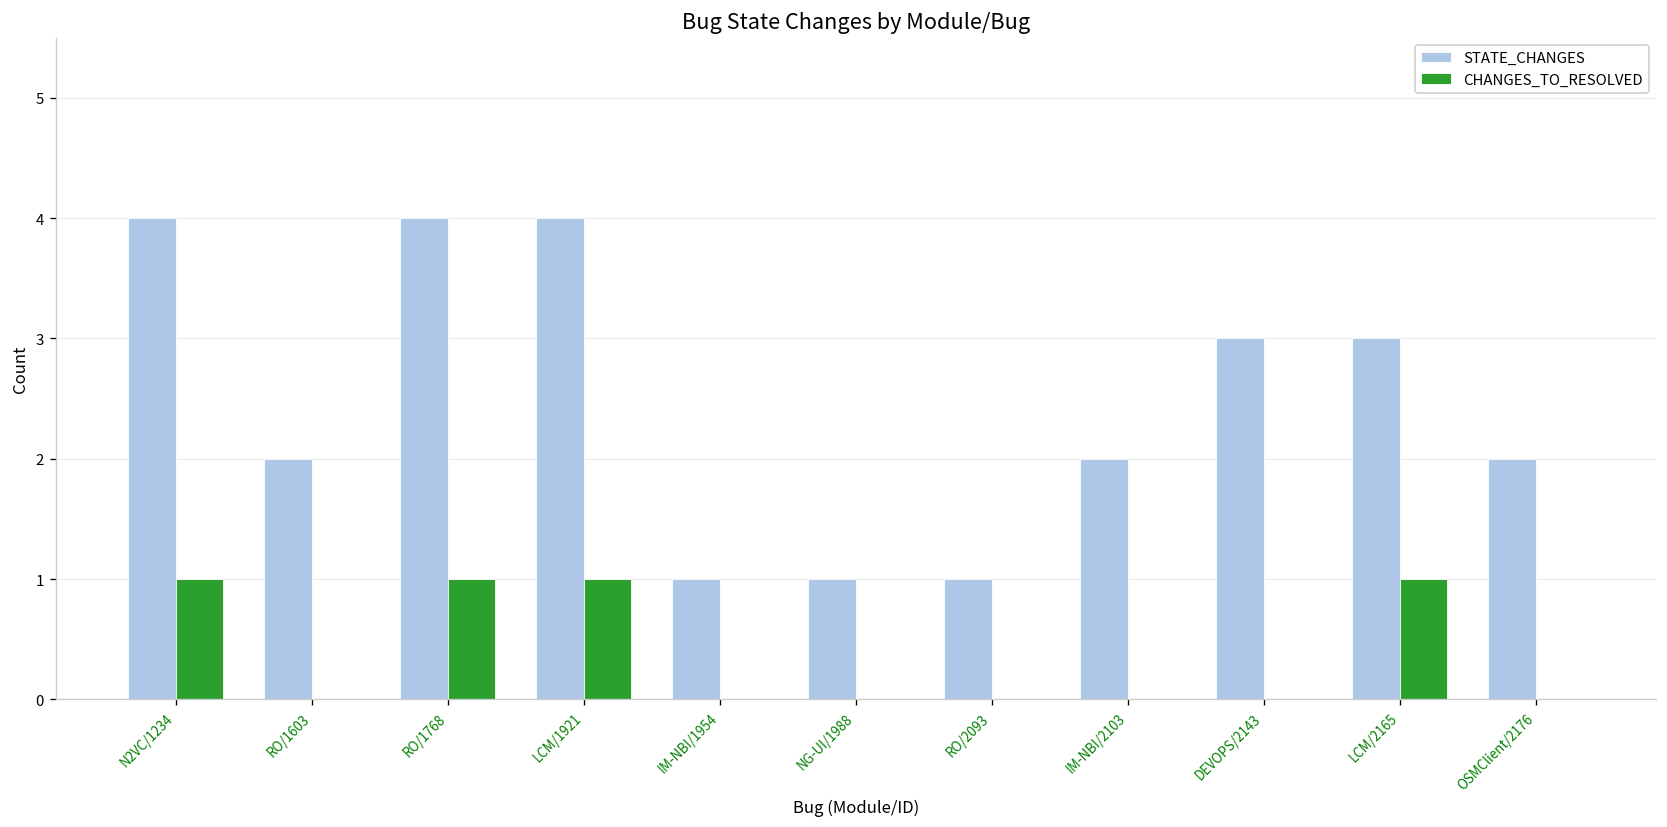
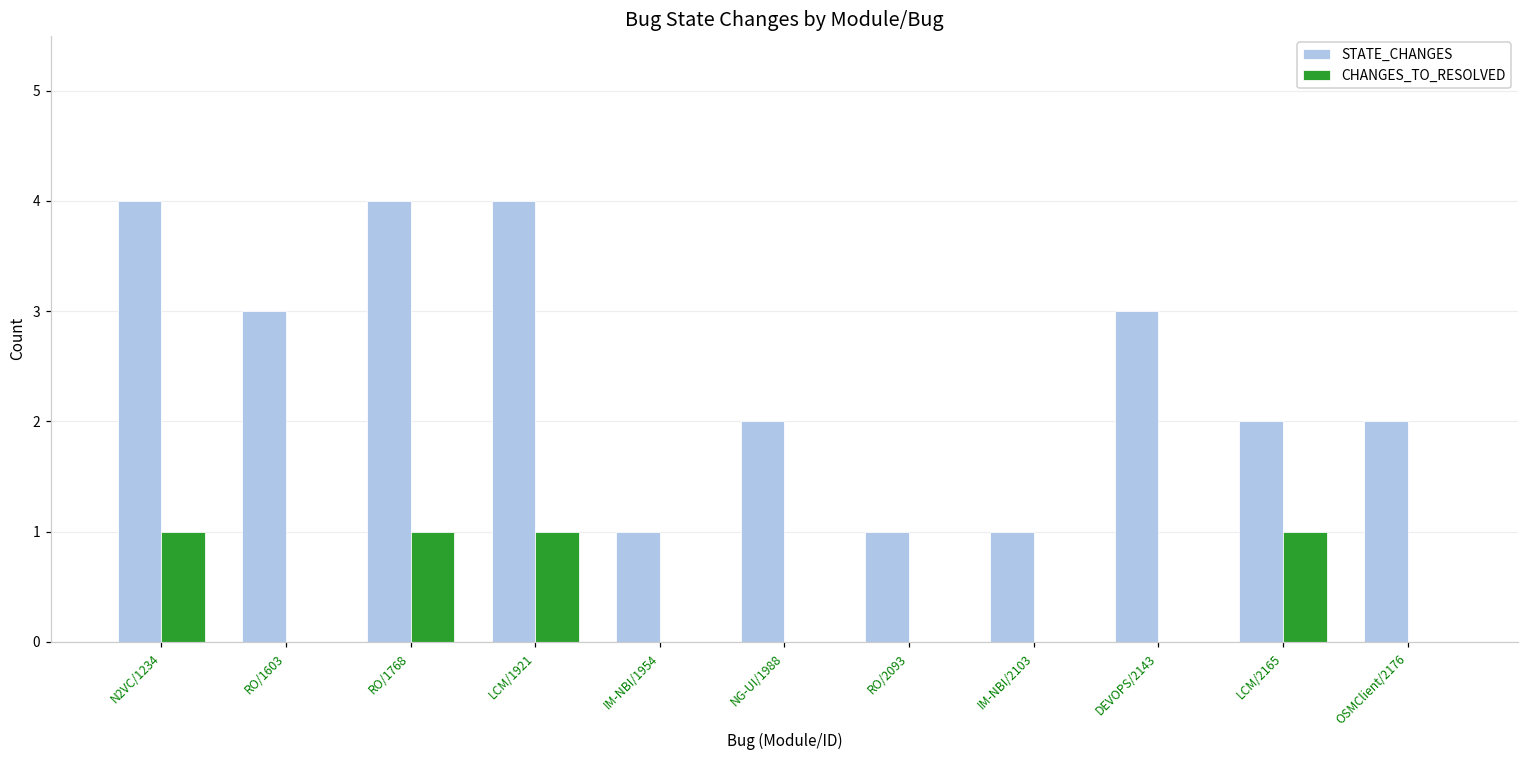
  {
    "STATE_CHANGES": {
      "N2VC/1234": 4,
-     "RO/1603": 2,
+     "RO/1603": 3,
      "RO/1768": 4,
      "LCM/1921": 4,
      "IM-NBI/1954": 1,
-     "NG-UI/1988": 1,
+     "NG-UI/1988": 2,
      "RO/2093": 1,
-     "IM-NBI/2103": 2,
+     "IM-NBI/2103": 1,
      "DEVOPS/2143": 3,
-     "LCM/2165": 3,
+     "LCM/2165": 2,
      "OSMClient/2176": 2
    },
    "CHANGES_TO_RESOLVED": {
      "N2VC/1234": 1,
      "RO/1603": 0,
      "RO/1768": 1,
      "LCM/1921": 1,
      "IM-NBI/1954": 0,
      "NG-UI/1988": 0,
      "RO/2093": 0,
      "IM-NBI/2103": 0,
      "DEVOPS/2143": 0,
      "LCM/2165": 1,
      "OSMClient/2176": 0
    }
  }
